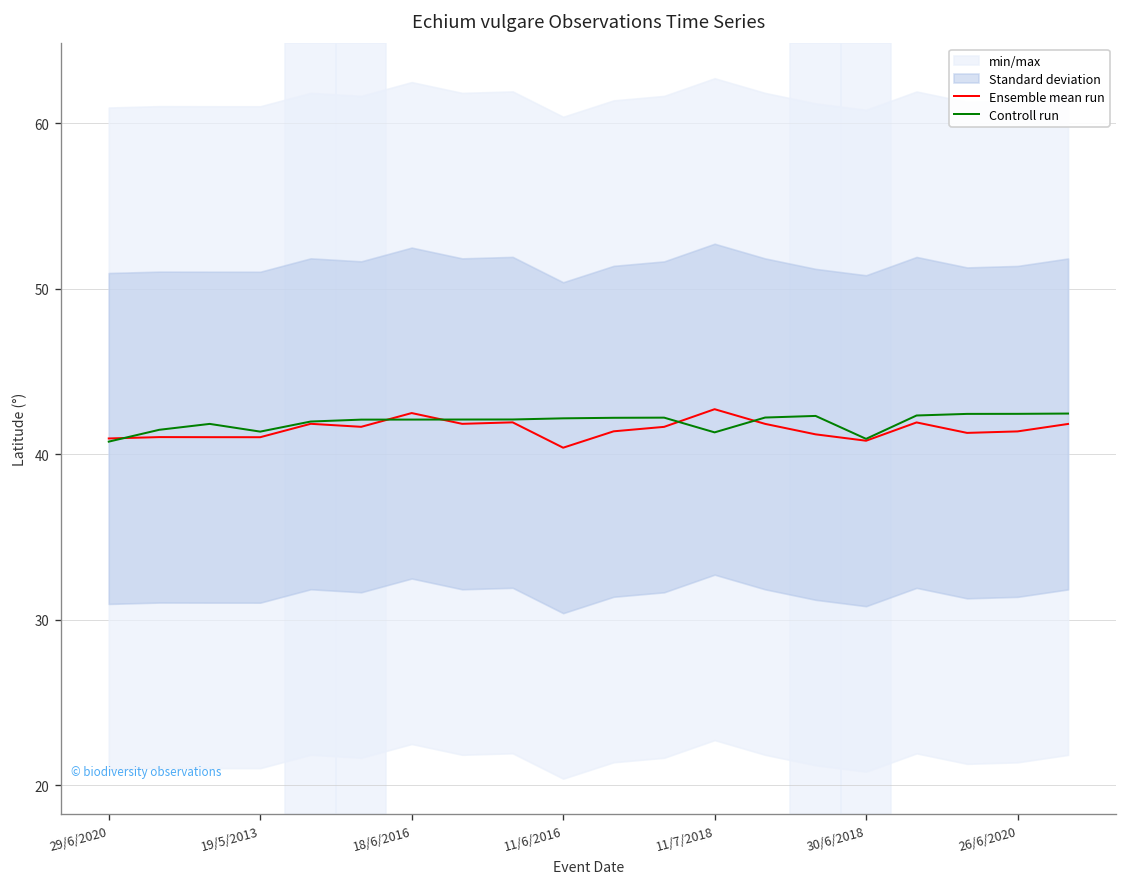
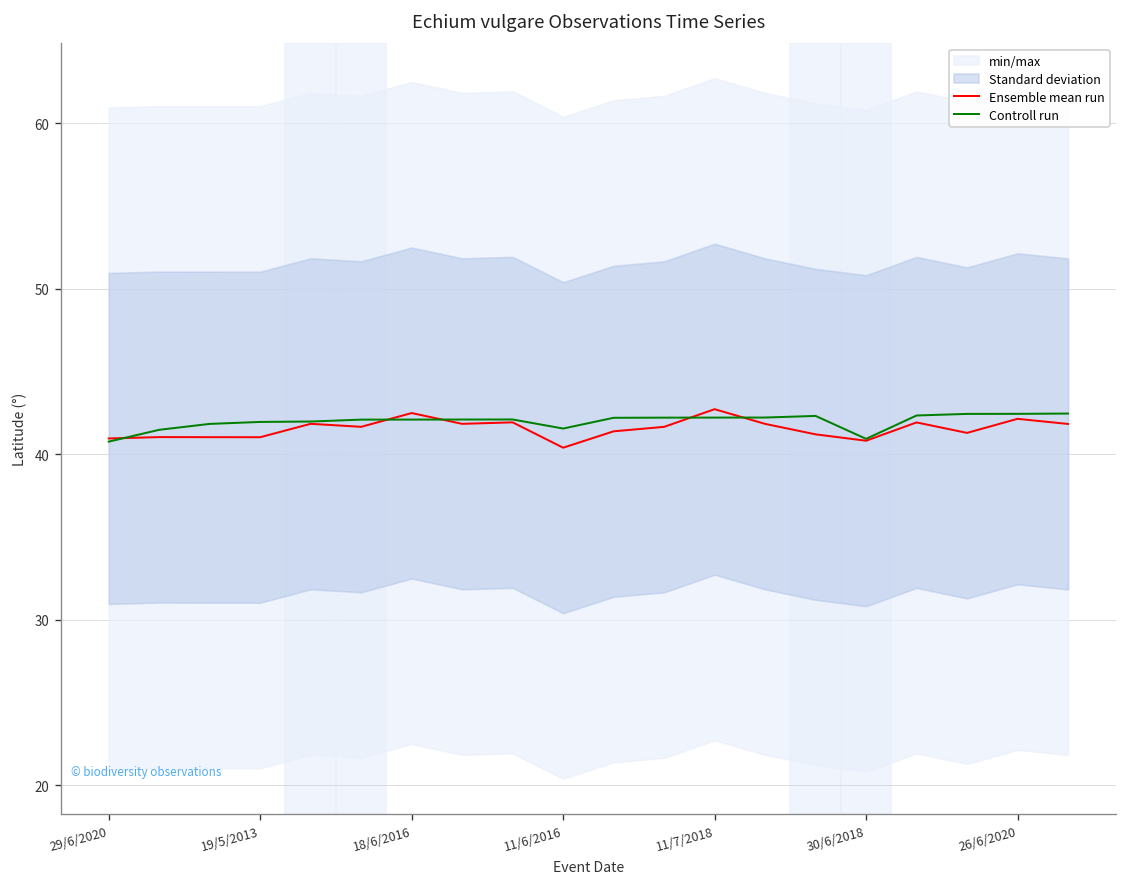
  {
    "Ensemble mean run": {
      "29/6/2020": 41.0,
      "19/5/2013": 41.0,
      "18/6/2016": 42.5,
      "11/6/2016": 40.4,
      "11/7/2018": 42.7,
-     "26/6/2020": 41.4
+     "26/6/2020": 42.2
    },
    "Controll run": {
      "29/6/2020": 40.8,
-     "19/5/2013": 41.4,
+     "19/5/2013": 42.0,
      "18/6/2016": 42.1,
-     "11/6/2016": 42.2,
-     "11/7/2018": 41.3,
+     "11/6/2016": 41.6,
+     "11/7/2018": 42.2,
      "26/6/2020": 42.5
    }
  }
